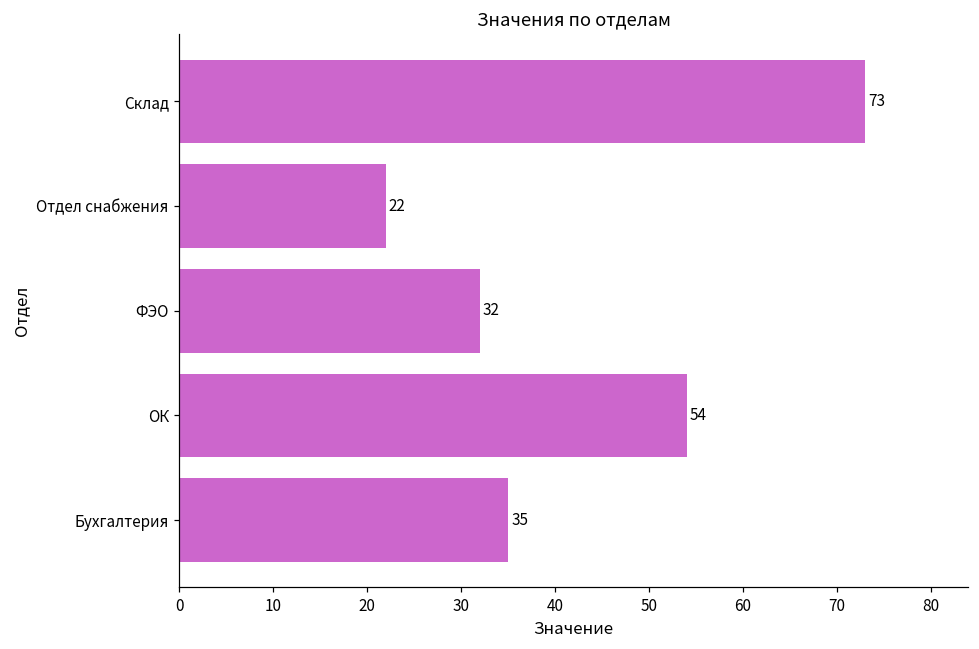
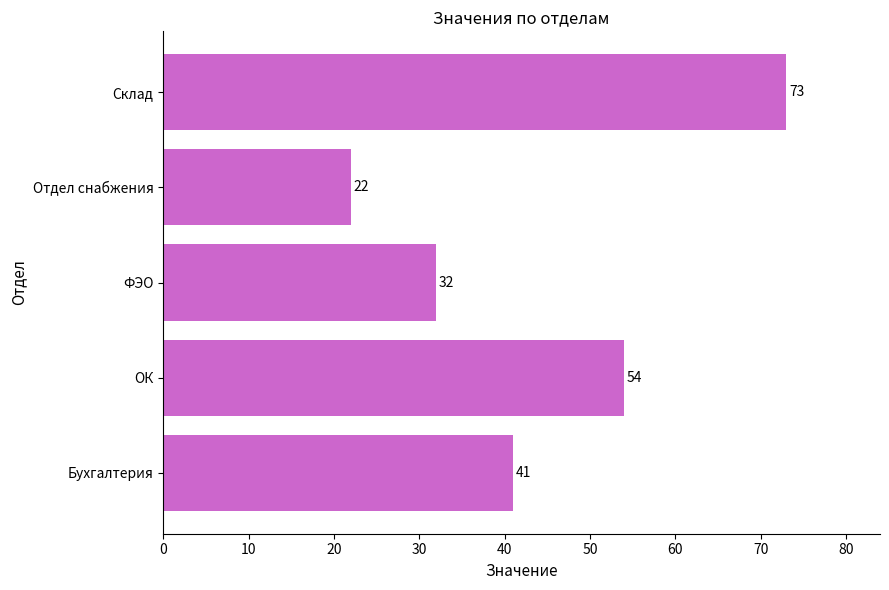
  {
    "Склад": 73,
    "Отдел снабжения": 22,
    "ФЭО": 32,
    "ОК": 54,
-   "Бухгалтерия": 35
+   "Бухгалтерия": 41
  }
